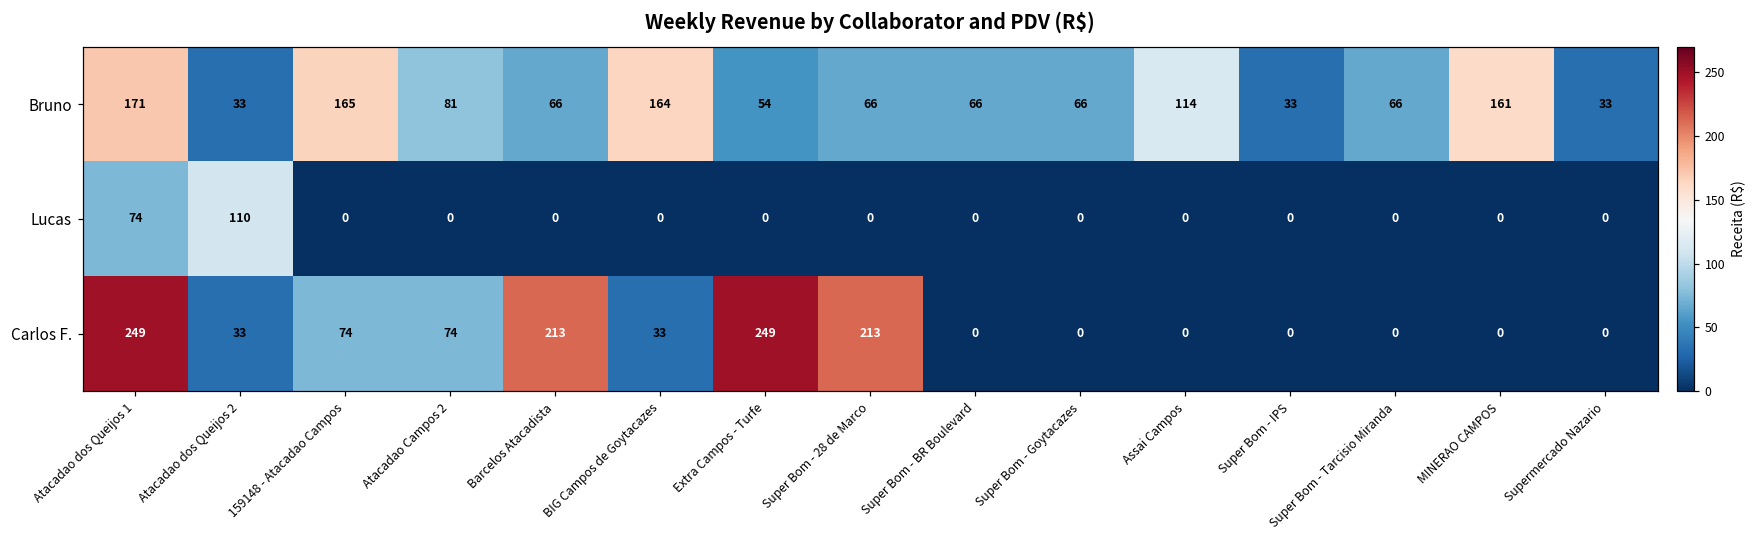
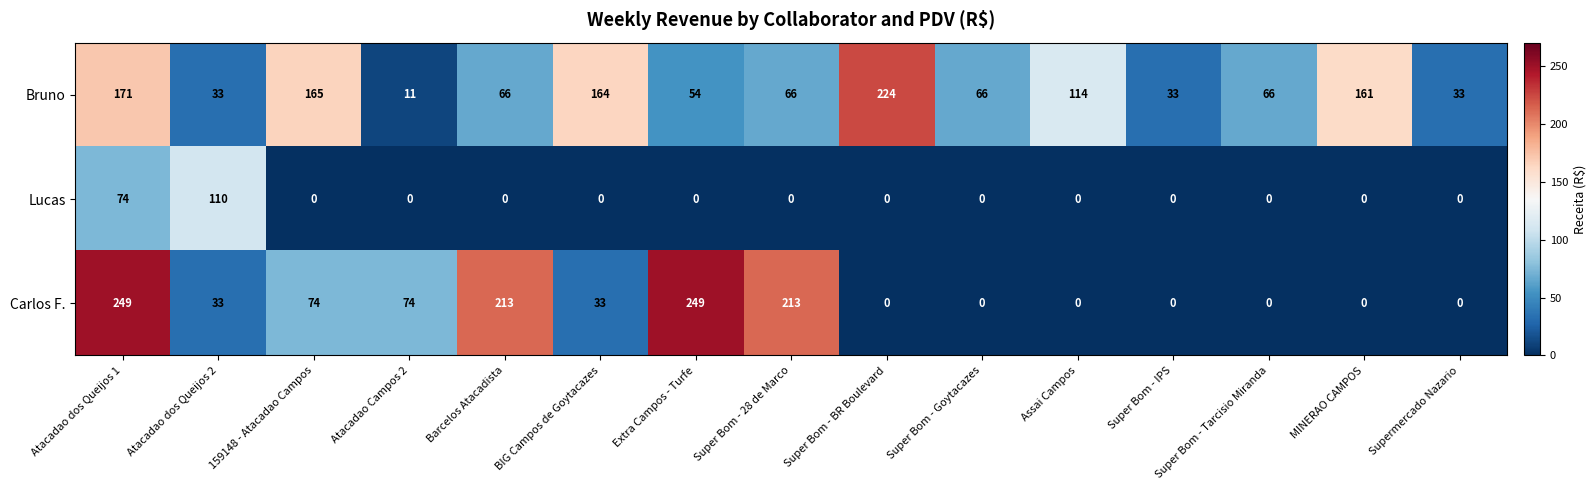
  {
    "Bruno": {
      "Atacadao dos Queijos 1": 171,
      "Atacadao dos Queijos 2": 33,
      "159148 - Atacadao Campos": 165,
-     "Atacadao Campos 2": 81,
+     "Atacadao Campos 2": 11,
      "Barcelos Atacadista": 66,
      "BIG Campos de Goytacazes": 164,
      "Extra Campos - Turfe": 54,
      "Super Bom - 28 de Marco": 66,
-     "Super Bom - BR Boulevard": 66,
+     "Super Bom - BR Boulevard": 224,
      "Super Bom - Goytacazes": 66,
      "Assai Campos": 114,
      "Super Bom - IPS": 33,
      "Super Bom - Tarcisio Miranda": 66,
      "MINERAO CAMPOS": 161,
      "Supermercado Nazario": 33
    },
    "Lucas": {
      "Atacadao dos Queijos 1": 74,
      "Atacadao dos Queijos 2": 110,
      "159148 - Atacadao Campos": 0,
      "Atacadao Campos 2": 0,
      "Barcelos Atacadista": 0,
      "BIG Campos de Goytacazes": 0,
      "Extra Campos - Turfe": 0,
      "Super Bom - 28 de Marco": 0,
      "Super Bom - BR Boulevard": 0,
      "Super Bom - Goytacazes": 0,
      "Assai Campos": 0,
      "Super Bom - IPS": 0,
      "Super Bom - Tarcisio Miranda": 0,
      "MINERAO CAMPOS": 0,
      "Supermercado Nazario": 0
    },
    "Carlos F.": {
      "Atacadao dos Queijos 1": 249,
      "Atacadao dos Queijos 2": 33,
      "159148 - Atacadao Campos": 74,
      "Atacadao Campos 2": 74,
      "Barcelos Atacadista": 213,
      "BIG Campos de Goytacazes": 33,
      "Extra Campos - Turfe": 249,
      "Super Bom - 28 de Marco": 213,
      "Super Bom - BR Boulevard": 0,
      "Super Bom - Goytacazes": 0,
      "Assai Campos": 0,
      "Super Bom - IPS": 0,
      "Super Bom - Tarcisio Miranda": 0,
      "MINERAO CAMPOS": 0,
      "Supermercado Nazario": 0
    }
  }
